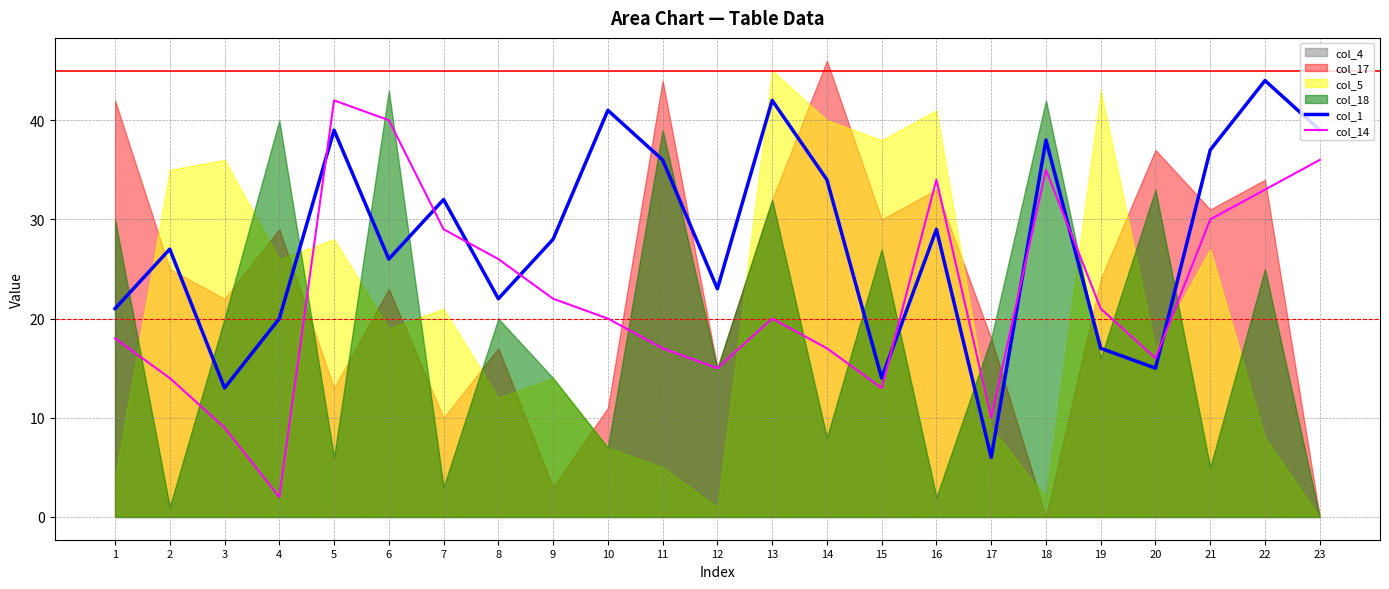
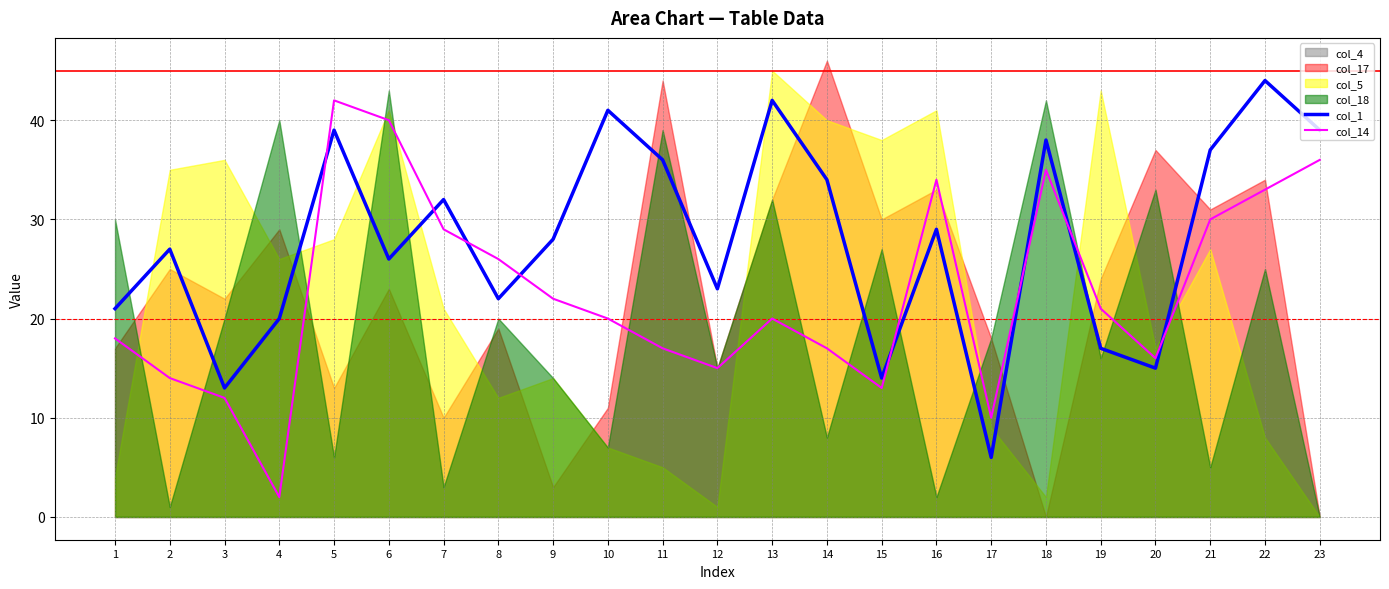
  {
    "col_1": {
      "1": 21,
      "2": 27,
      "3": 13,
      "4": 20,
      "5": 39,
      "6": 26,
      "7": 32,
      "8": 22,
      "9": 28,
      "10": 41,
      "11": 36,
      "12": 23,
      "13": 42,
      "14": 34,
      "15": 14,
      "16": 29,
      "17": 6,
      "18": 38,
      "19": 17,
      "20": 15,
      "21": 37,
      "22": 44
    },
    "col_4": {
      "1": 0,
      "2": 0,
      "3": 0,
      "4": 0,
      "5": 0,
      "6": 0,
      "7": 0,
      "8": 0,
      "9": 0,
      "10": 0,
      "11": 0,
      "12": 0,
      "13": 0,
      "14": 0,
      "15": 0,
      "16": 0,
      "17": 0,
      "19": 0,
      "20": 0,
      "21": 0,
      "22": 0
    },
    "col_17": {
-     "1": 42,
+     "1": 17,
      "2": 25,
      "3": 22,
      "4": 29,
      "5": 13,
      "6": 23,
      "7": 10,
-     "8": 17,
+     "8": 19,
      "9": 3,
      "10": 11,
      "11": 44,
      "14": 46,
      "15": 30,
      "16": 33,
      "19": 24,
      "20": 37,
      "21": 31,
      "22": 34
    },
    "col_14": {
      "1": 18,
      "2": 14,
-     "3": 9,
+     "3": 12,
      "4": 2,
      "5": 42,
      "6": 40,
      "7": 29,
      "8": 26,
      "9": 22,
      "10": 20,
      "11": 17,
      "13": 20,
      "14": 17,
      "15": 13,
      "16": 34,
      "17": 10,
      "18": 35,
      "19": 21,
      "20": 16,
      "21": 30,
      "22": 33,
      "23": 36
    },
    "col_5": {
      "1": 4,
      "2": 35,
      "3": 36,
      "4": 26,
      "5": 28,
-     "6": 19,
+     "6": 41,
      "7": 21,
      "8": 12,
      "11": 5,
      "12": 1,
      "13": 45,
      "14": 40,
      "15": 38,
      "16": 41,
      "17": 9,
      "18": 2,
      "19": 43,
      "20": 17,
      "21": 27,
      "22": 8
    },
    "col_18": {
      "1": 30,
      "2": 1,
      "3": 20,
      "4": 40,
      "5": 6,
      "6": 43,
      "7": 3,
      "8": 20,
      "11": 39,
      "14": 8,
      "15": 27,
      "16": 2,
      "18": 42,
      "19": 16,
      "20": 33,
      "21": 5,
      "22": 25
    }
  }
